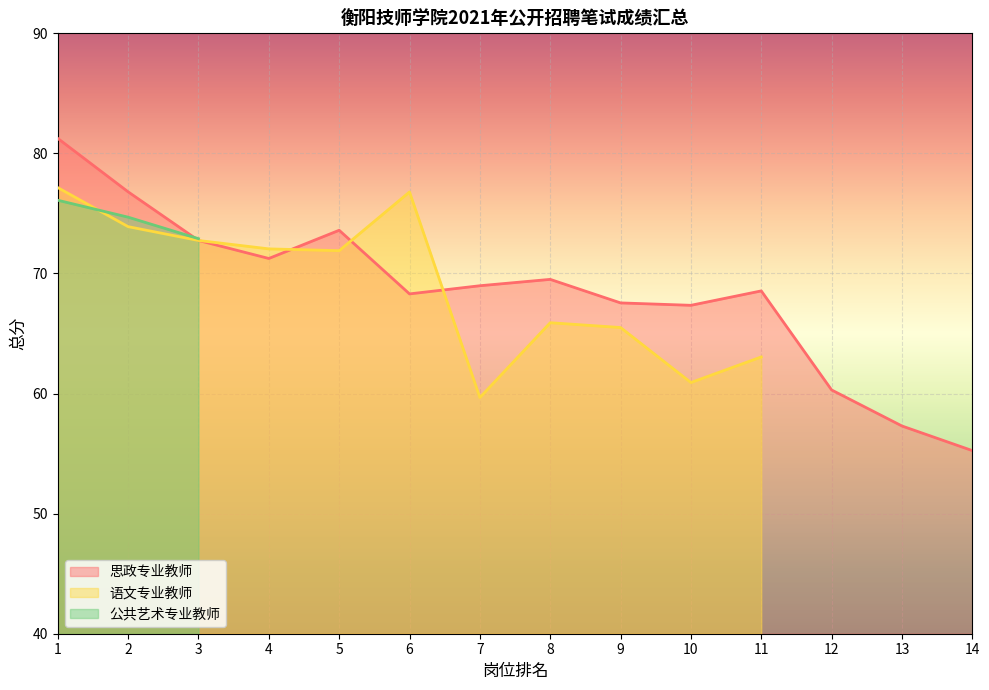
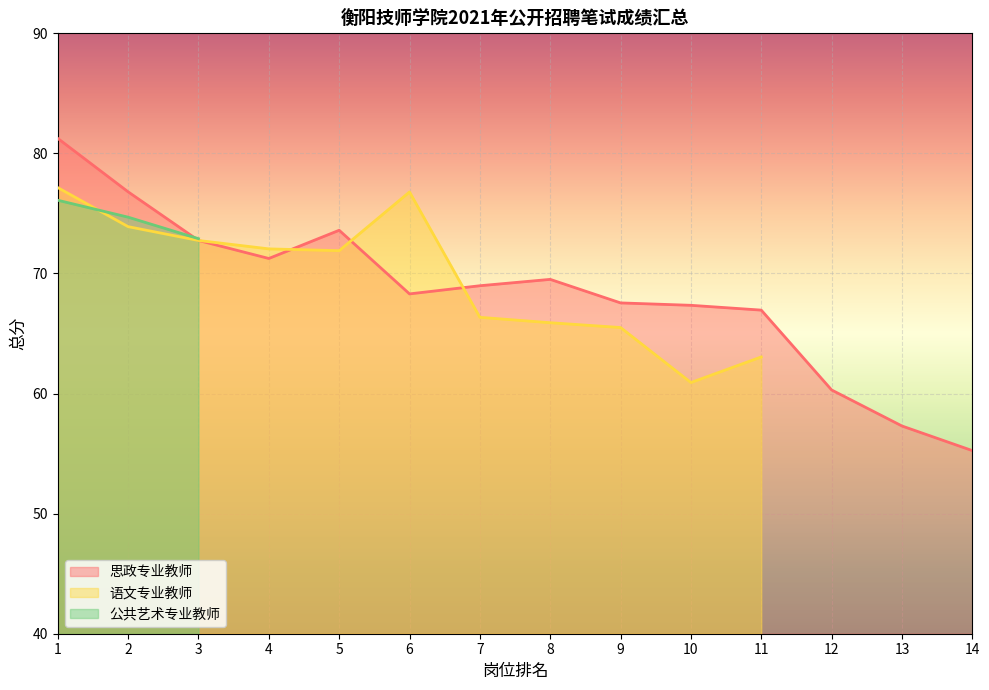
  {
    "思政专业教师": {
      "1": 81.3,
      "2": 76.8,
      "4": 71.3,
      "5": 73.6,
      "6": 68.3,
      "7": 69.0,
      "8": 69.5,
      "9": 67.6,
      "10": 67.4,
-     "11": 68.6,
+     "11": 67.0,
      "12": 60.3,
      "13": 57.3,
      "14": 55.3
    },
    "语文专业教师": {
      "1": 77.2,
      "2": 73.9,
      "4": 72.1,
      "5": 71.9,
      "6": 76.8,
-     "7": 59.7,
+     "7": 66.4,
      "8": 65.9,
      "9": 65.5,
      "10": 60.9,
      "11": 63.1
    },
    "公共艺术专业教师": {
      "1": 76.1,
      "2": 74.7
    }
  }
